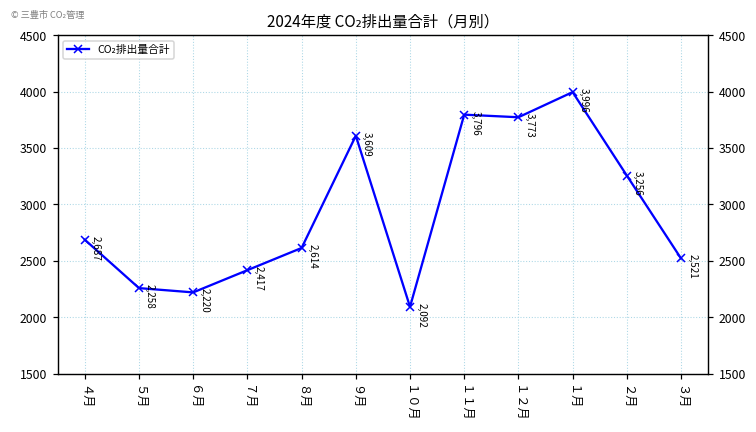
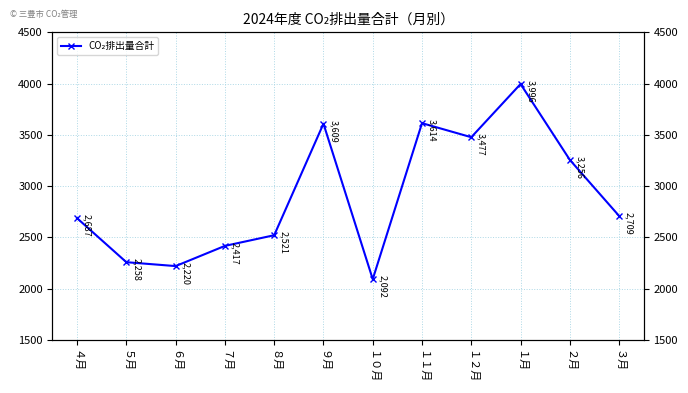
  {
    "４月": "2,687",
    "５月": "2,258",
    "６月": "2,220",
    "７月": "2,417",
-   "８月": "2,614",
+   "８月": "2,521",
    "９月": "3,609",
    "１０月": "2,092",
-   "１１月": "3,796",
-   "１２月": "3,773",
+   "１１月": "3,614",
+   "１２月": "3,477",
    "１月": "3,996",
    "２月": "3,256",
-   "３月": "2,521"
+   "３月": "2,709"
  }
